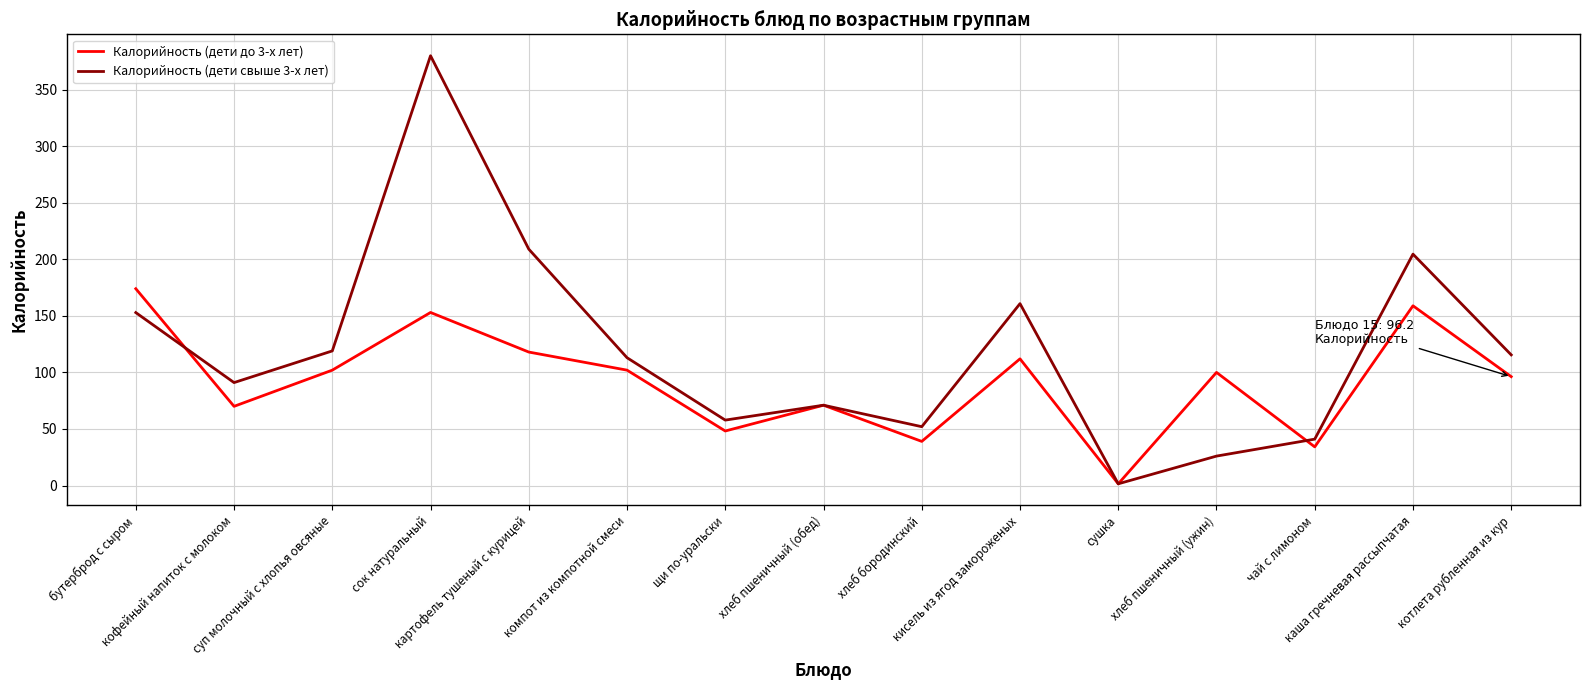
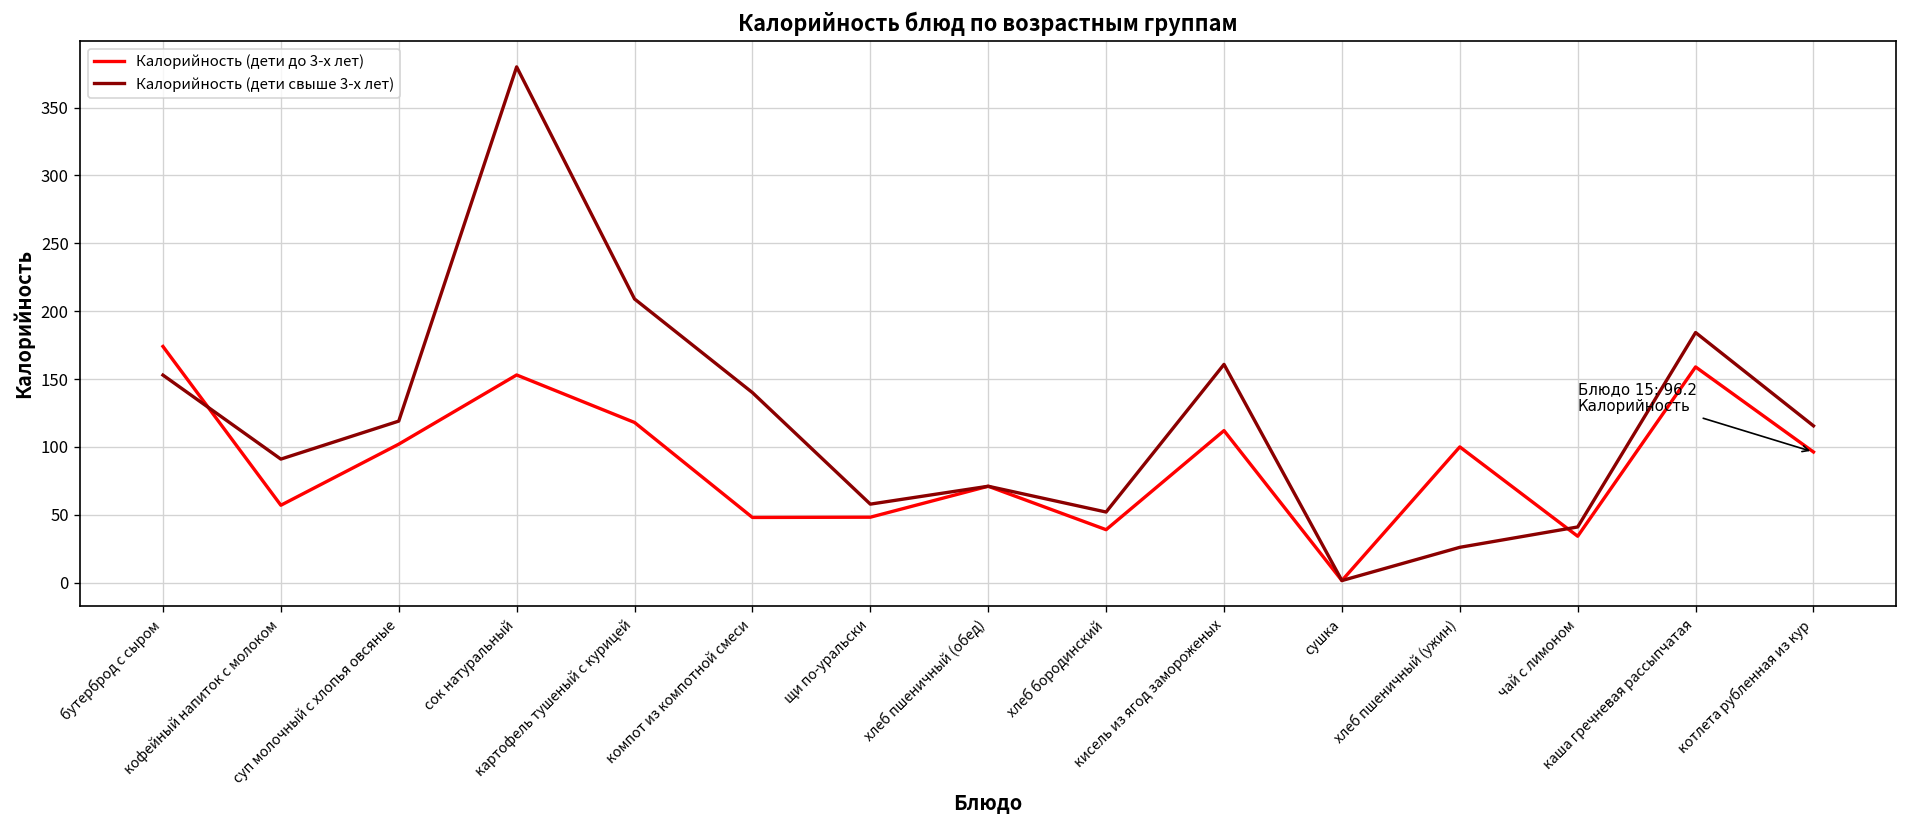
  {
    "Калорийность (дети до 3-х лет)": {
      "бутерброд с сыром": 174,
-     "кофейный напиток с молоком": 70,
+     "кофейный напиток с молоком": 57,
      "суп молочный с хлопья овсяные": 102,
      "сок натуральный": 153,
      "картофель тушеный с курицей": 118,
-     "компот из компотной смеси": 102,
+     "компот из компотной смеси": 48,
      "щи по-уральски": 48,
      "хлеб бородинский": 39,
      "кисель из ягод замороженых": 112,
      "хлеб пшеничный (ужин)": 100,
      "чай с лимоном": 34,
      "каша гречневая рассыпчатая": 159
    },
    "Калорийность (дети свыше 3-х лет)": {
      "бутерброд с сыром": 153,
      "кофейный напиток с молоком": 91,
      "суп молочный с хлопья овсяные": 119,
      "сок натуральный": 380,
      "картофель тушеный с курицей": 209,
-     "компот из компотной смеси": 113,
+     "компот из компотной смеси": 140,
      "щи по-уральски": 58,
      "хлеб бородинский": 52,
      "кисель из ягод замороженых": 161,
      "хлеб пшеничный (ужин)": 26,
      "чай с лимоном": 41,
-     "каша гречневая рассыпчатая": 205
+     "каша гречневая рассыпчатая": 184
    }
  }
